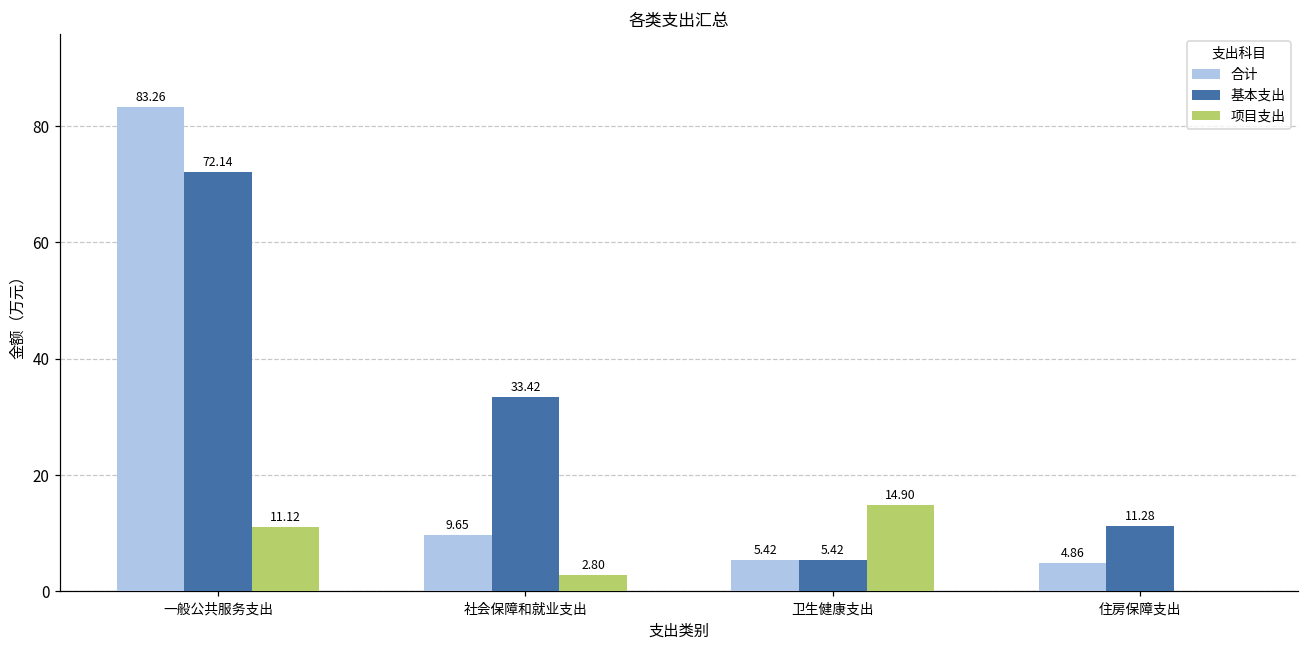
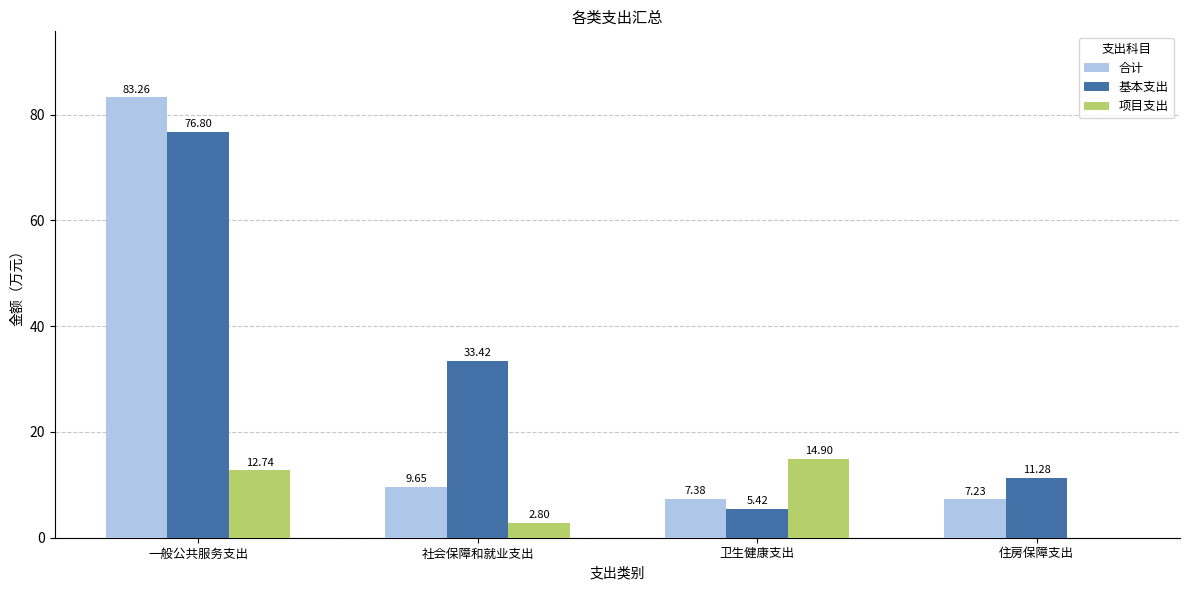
  {
    "合计": {
      "一般公共服务支出": 83.26,
      "社会保障和就业支出": 9.65,
-     "卫生健康支出": 5.42,
-     "住房保障支出": 4.86
+     "卫生健康支出": 7.38,
+     "住房保障支出": 7.23
    },
    "基本支出": {
-     "一般公共服务支出": 72.14,
+     "一般公共服务支出": 76.80,
      "社会保障和就业支出": 33.42,
      "卫生健康支出": 5.42,
      "住房保障支出": 11.28
    },
    "项目支出": {
-     "一般公共服务支出": 11.12,
+     "一般公共服务支出": 12.74,
      "社会保障和就业支出": 2.80,
      "卫生健康支出": 14.90
    }
  }
